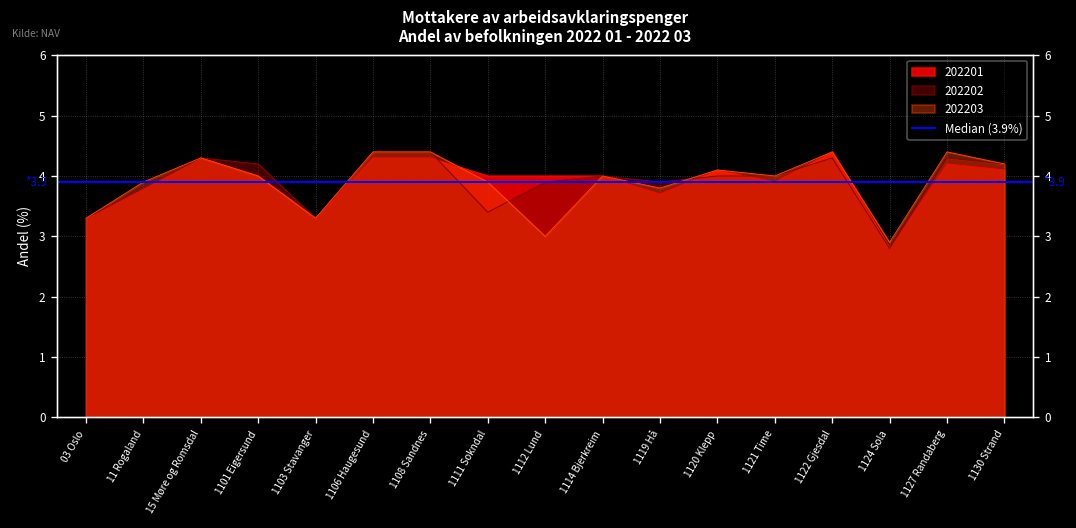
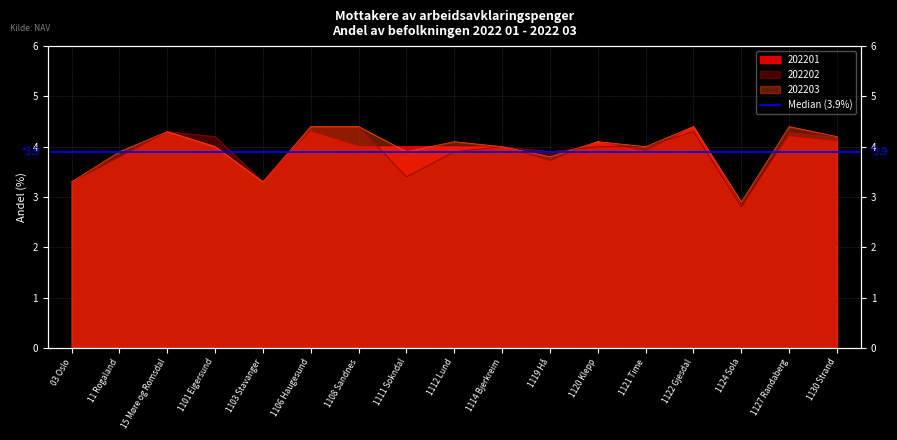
  {
    "202201": {
      "1106 Haugesund": 4.3,
-     "1108 Sandnes": 4.3,
+     "1108 Sandnes": 4.0,
      "1111 Sokndal": 4.0,
      "1112 Lund": 4.0,
      "1119 Hå": 3.7,
      "1121 Time": 3.9,
      "1127 Randaberg": 4.2,
      "1130 Strand": 4.1
    },
    "202202": {
      "1101 Eigersund": 4.2,
      "1111 Sokndal": 3.4,
      "1112 Lund": 3.9,
      "1119 Hå": 3.9,
      "1120 Klepp": 4.0,
      "1122 Gjesdal": 4.3,
      "1127 Randaberg": 4.3
    },
    "202203": {
      "11 Rogaland": 3.9,
      "1111 Sokndal": 3.9,
-     "1112 Lund": 3.0,
+     "1112 Lund": 4.1,
      "1119 Hå": 3.8,
      "1124 Sola": 2.9,
      "1127 Randaberg": 4.4
    }
  }
